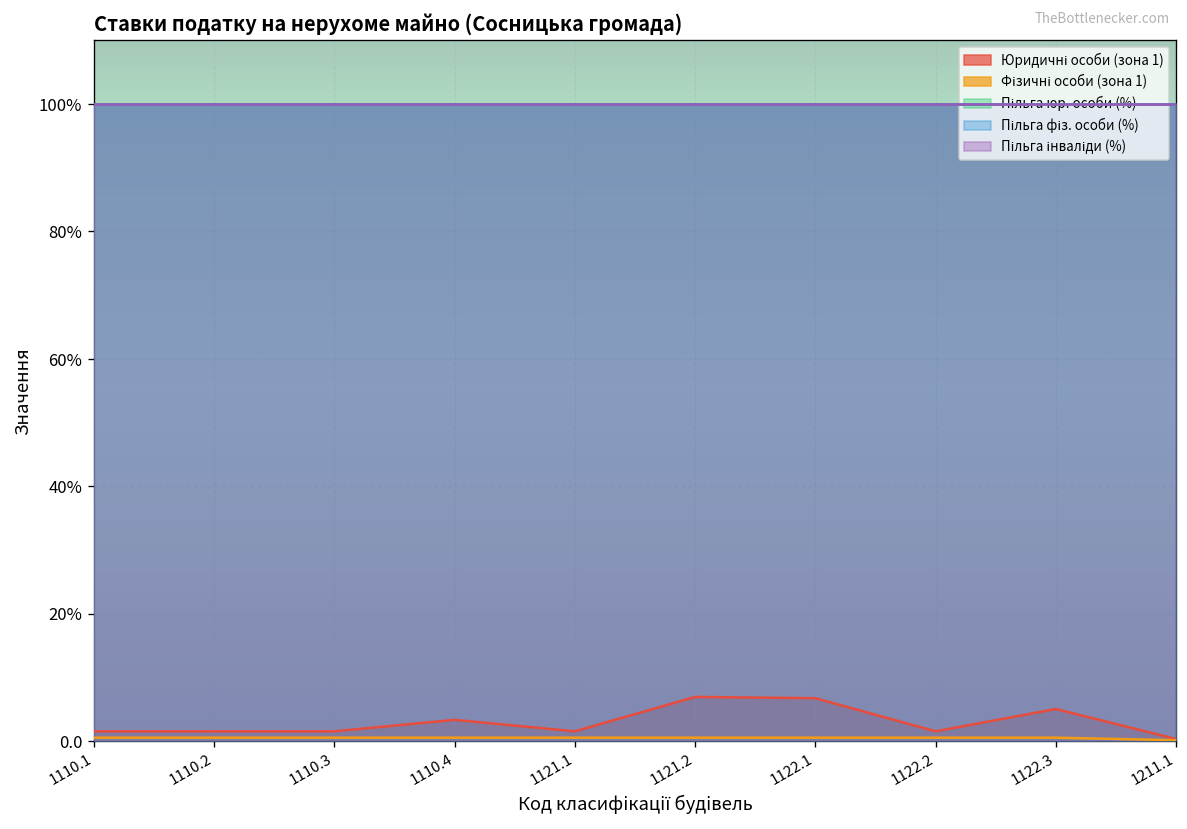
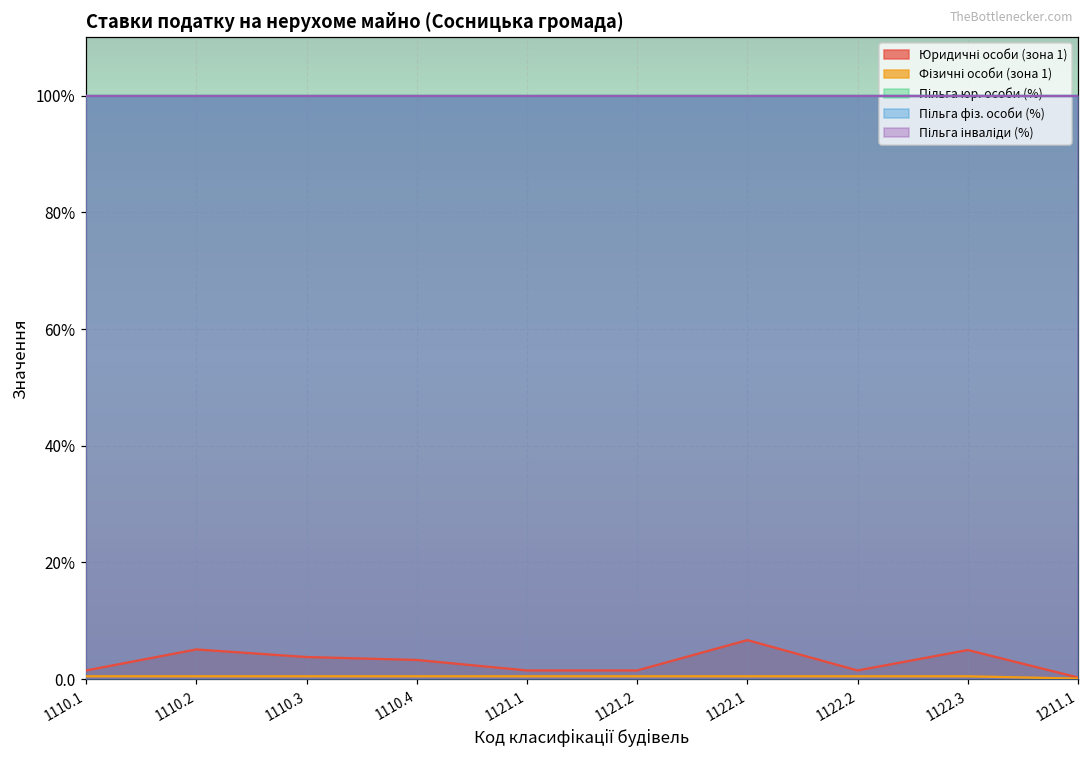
  {
    "Юридичні особи (зона 1)": {
      "1110.1": "2%",
-     "1110.2": "2%",
-     "1110.3": "2%",
+     "1110.2": "5%",
+     "1110.3": "4%",
      "1110.4": "3%",
      "1121.1": "2%",
-     "1121.2": "7%",
+     "1121.2": "2%",
      "1122.1": "7%",
      "1122.2": "2%",
      "1122.3": "5%"
    },
    "Фізичні особи (зона 1)": {
      "1110.1": "1%",
      "1110.2": "1%",
      "1110.3": "1%",
      "1110.4": "1%",
      "1121.1": "1%",
      "1121.2": "1%",
      "1122.1": "1%",
      "1122.2": "1%",
      "1122.3": "1%"
    },
    "Пільга інваліди (%)": {
      "1110.1": "100%",
      "1110.2": "100%",
      "1110.3": "100%",
      "1110.4": "100%",
      "1121.1": "100%",
      "1121.2": "100%",
      "1122.1": "100%",
      "1122.2": "100%",
      "1211.1": "100%"
    }
  }
